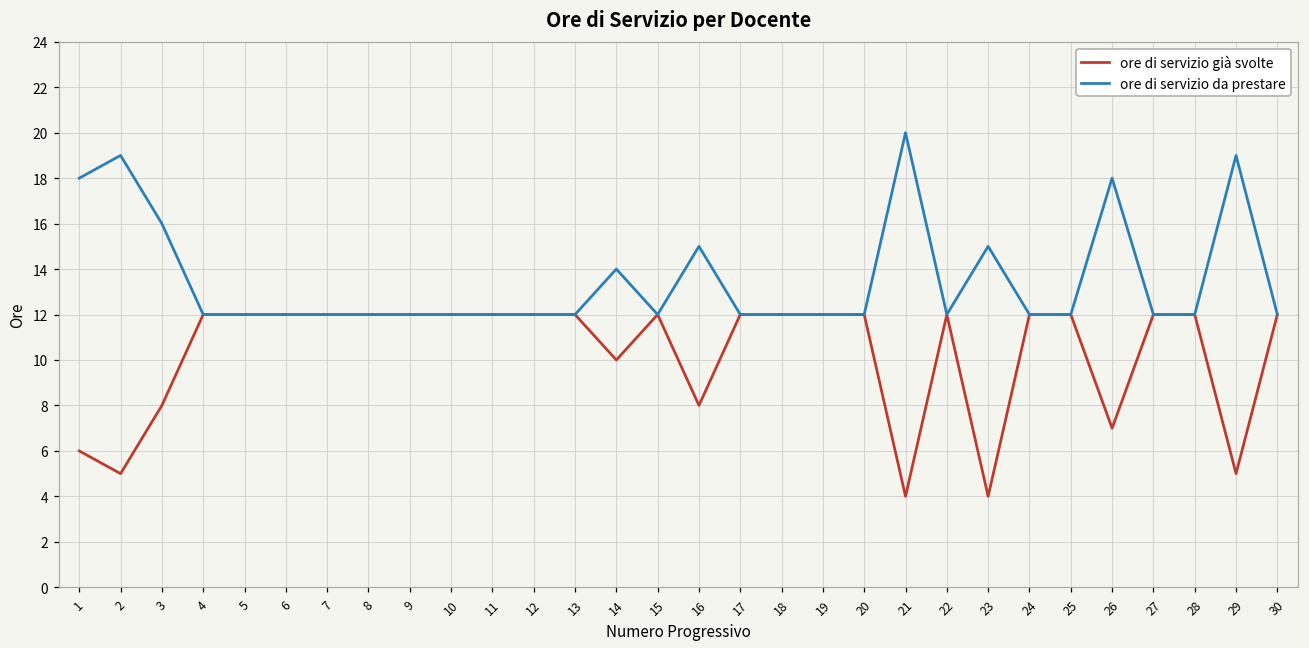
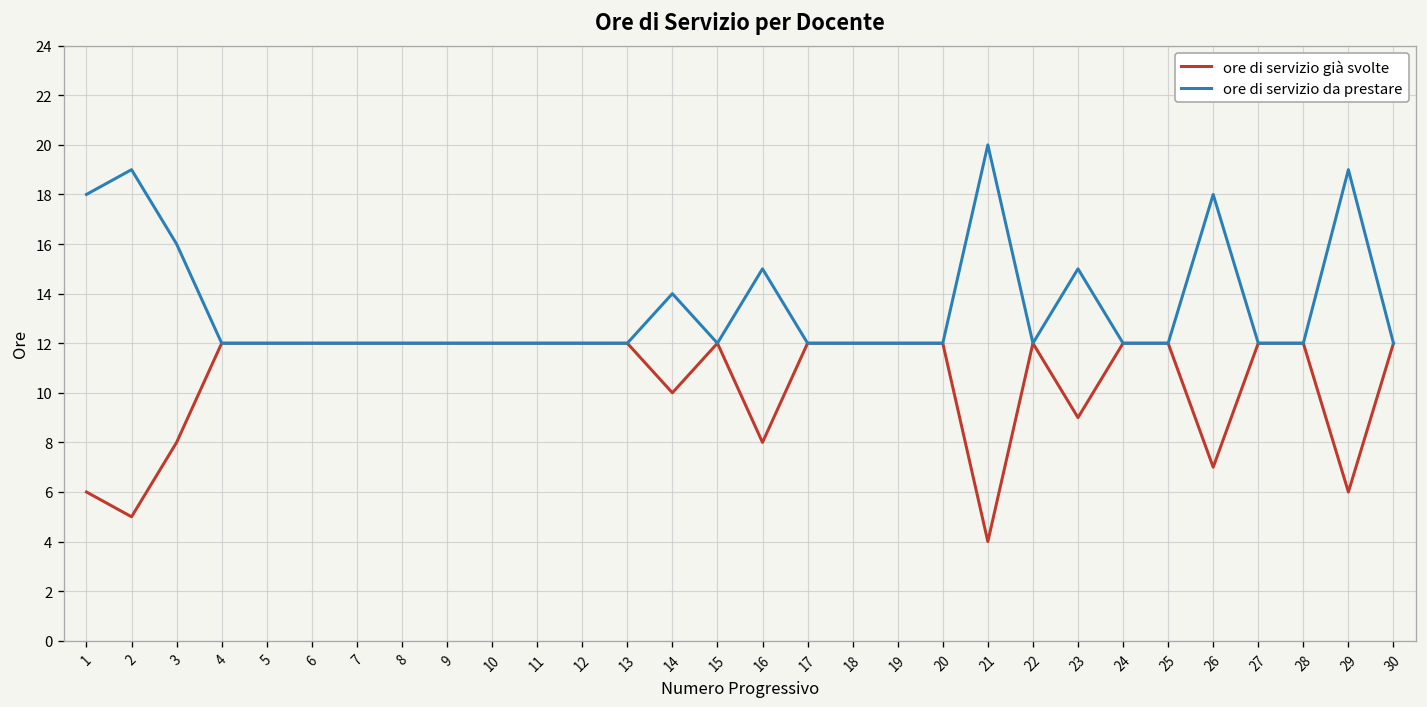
  {
    "ore di servizio già svolte": {
      "1": 6,
      "2": 5,
      "3": 8,
      "14": 10,
      "16": 8,
      "21": 4,
-     "23": 4,
+     "23": 9,
      "26": 7,
-     "29": 5
+     "29": 6
    },
    "ore di servizio da prestare": {
      "1": 18,
      "2": 19,
      "3": 16,
      "14": 14,
      "16": 15,
      "21": 20,
      "23": 15,
      "26": 18,
      "29": 19
    }
  }
